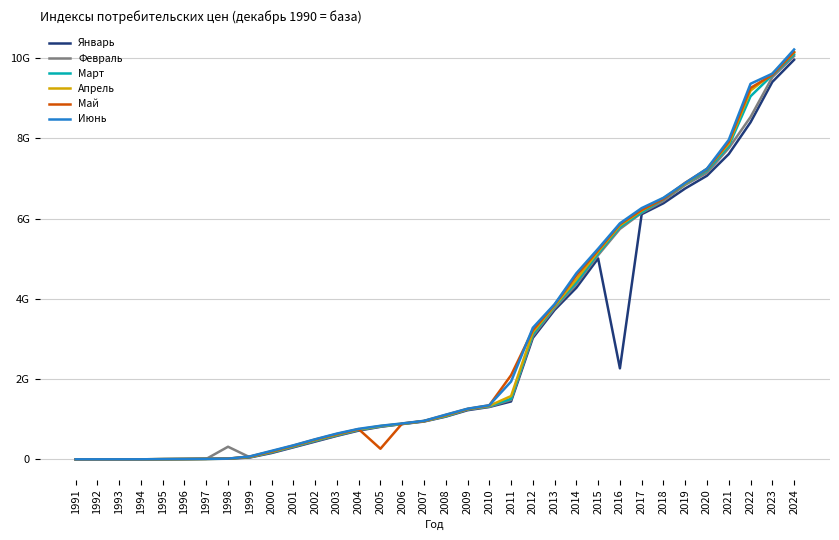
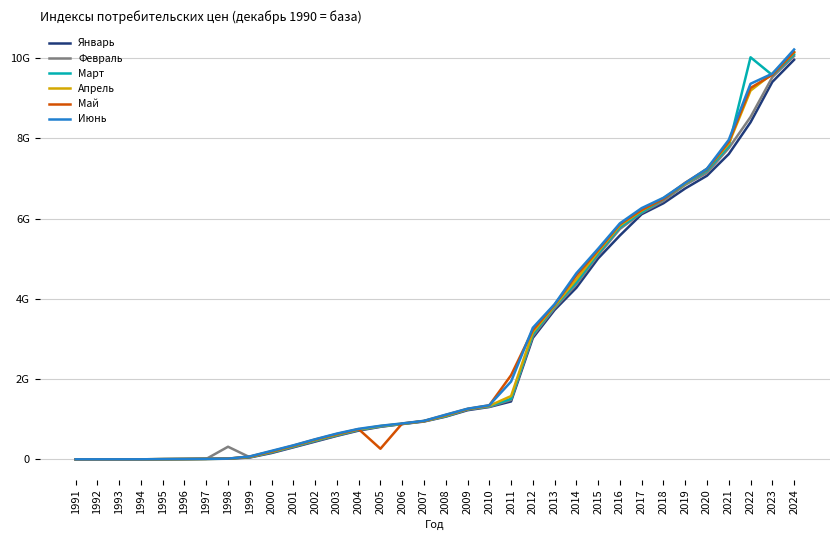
  {
    "Январь": {
      "2014": 4300000000,
      "2015": 5000000000,
-     "2016": 2300000000,
+     "2016": 5600000000,
      "2019": 6800000000,
      "2020": 7100000000,
      "2021": 7600000000,
      "2022": 8400000000,
      "2023": 9400000000,
      "2024": 10000000000
    },
    "Февраль": {
      "1998": 300000000,
      "2022": 8500000000
    },
    "Март": {
-     "2022": 9000000000
+     "2022": 10000000000
    },
    "Апрель": {
      "2011": 1600000000,
      "2014": 4500000000,
      "2022": 9200000000
    },
    "Май": {
      "2005": 300000000,
      "2011": 2100000000,
      "2022": 9300000000
    },
    "Июнь": {
      "2011": 1900000000,
      "2022": 9400000000
    }
  }
